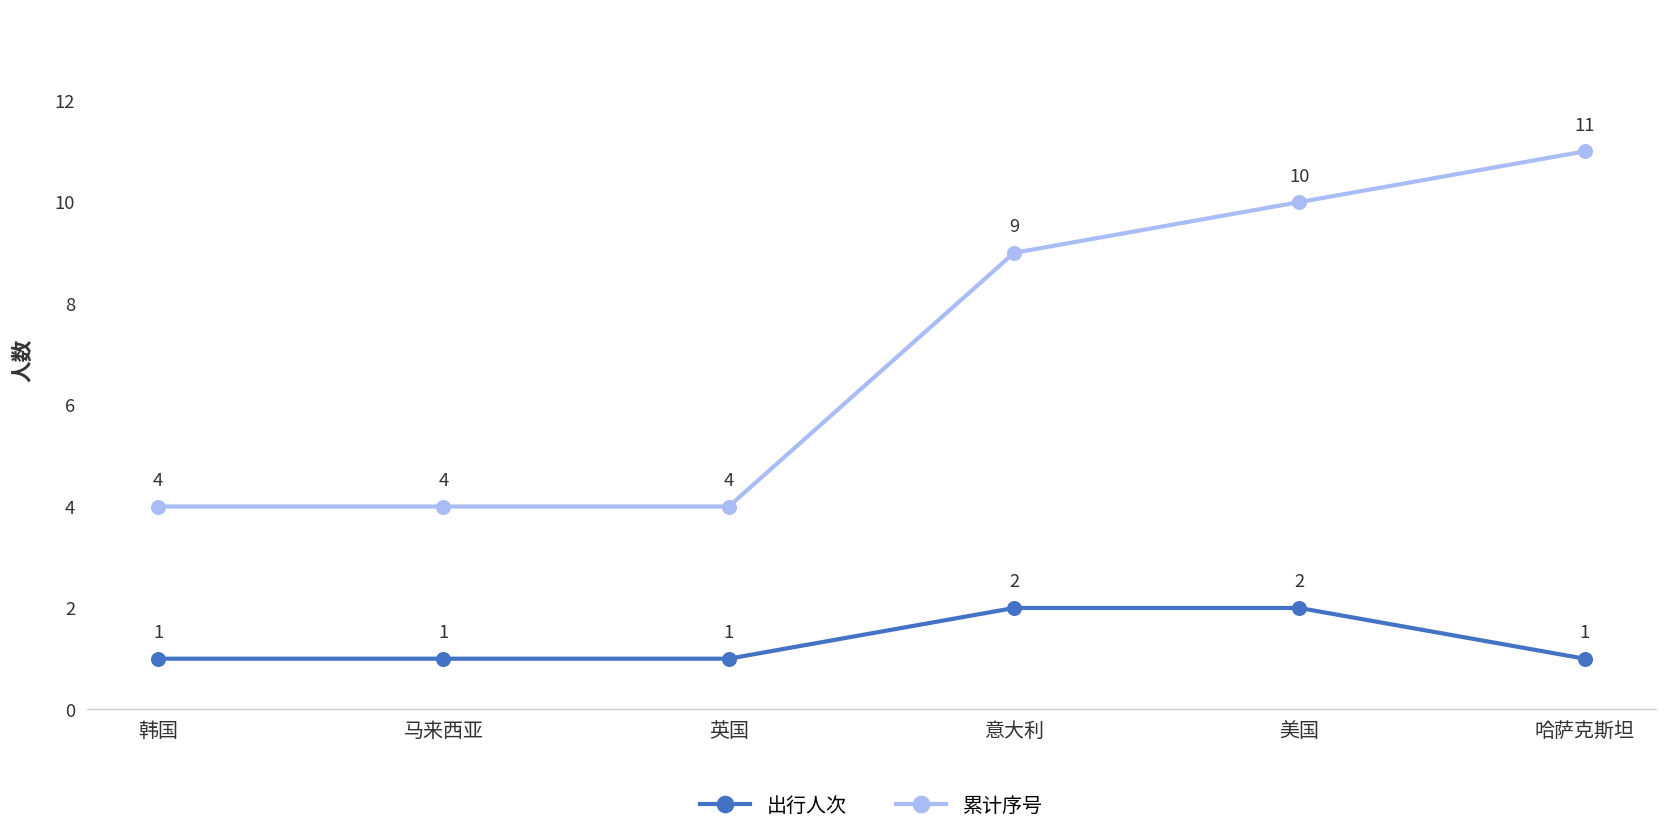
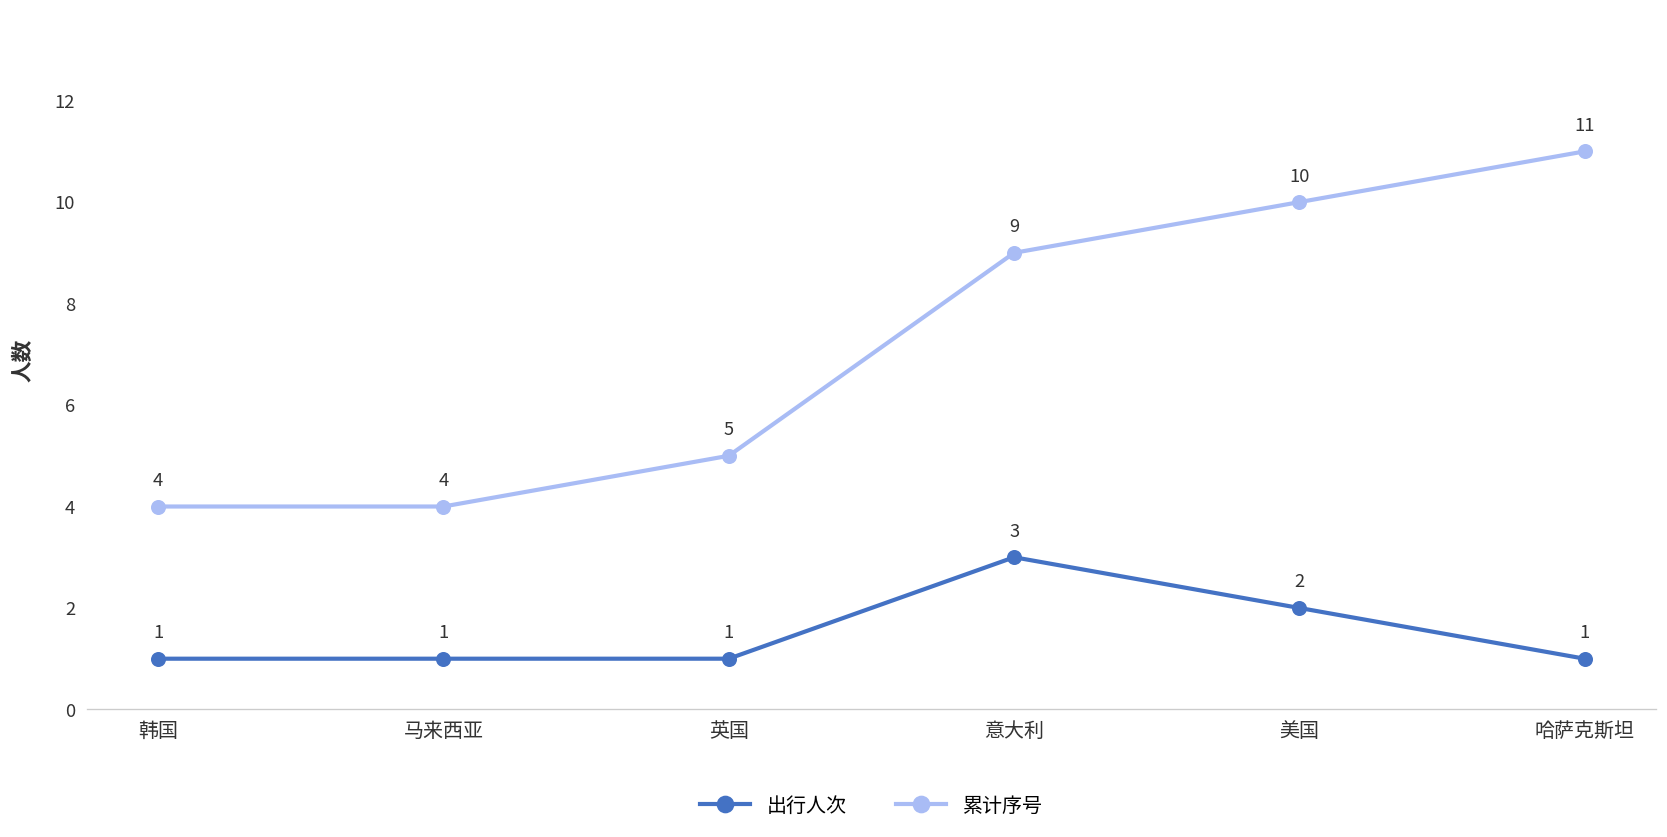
  {
    "出行人次": {
      "韩国": 1,
      "马来西亚": 1,
      "英国": 1,
-     "意大利": 2,
+     "意大利": 3,
      "美国": 2,
      "哈萨克斯坦": 1
    },
    "累计序号": {
      "韩国": 4,
      "马来西亚": 4,
-     "英国": 4,
+     "英国": 5,
      "意大利": 9,
      "美国": 10,
      "哈萨克斯坦": 11
    }
  }
